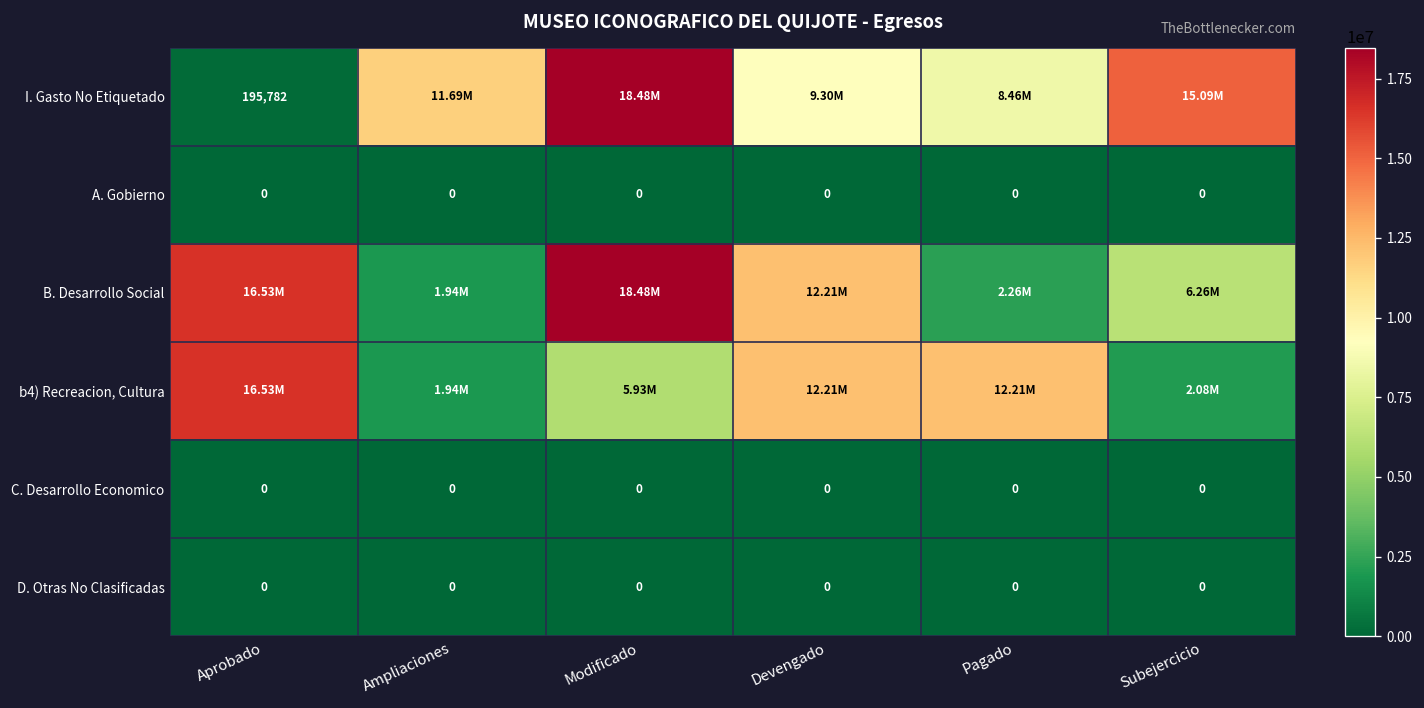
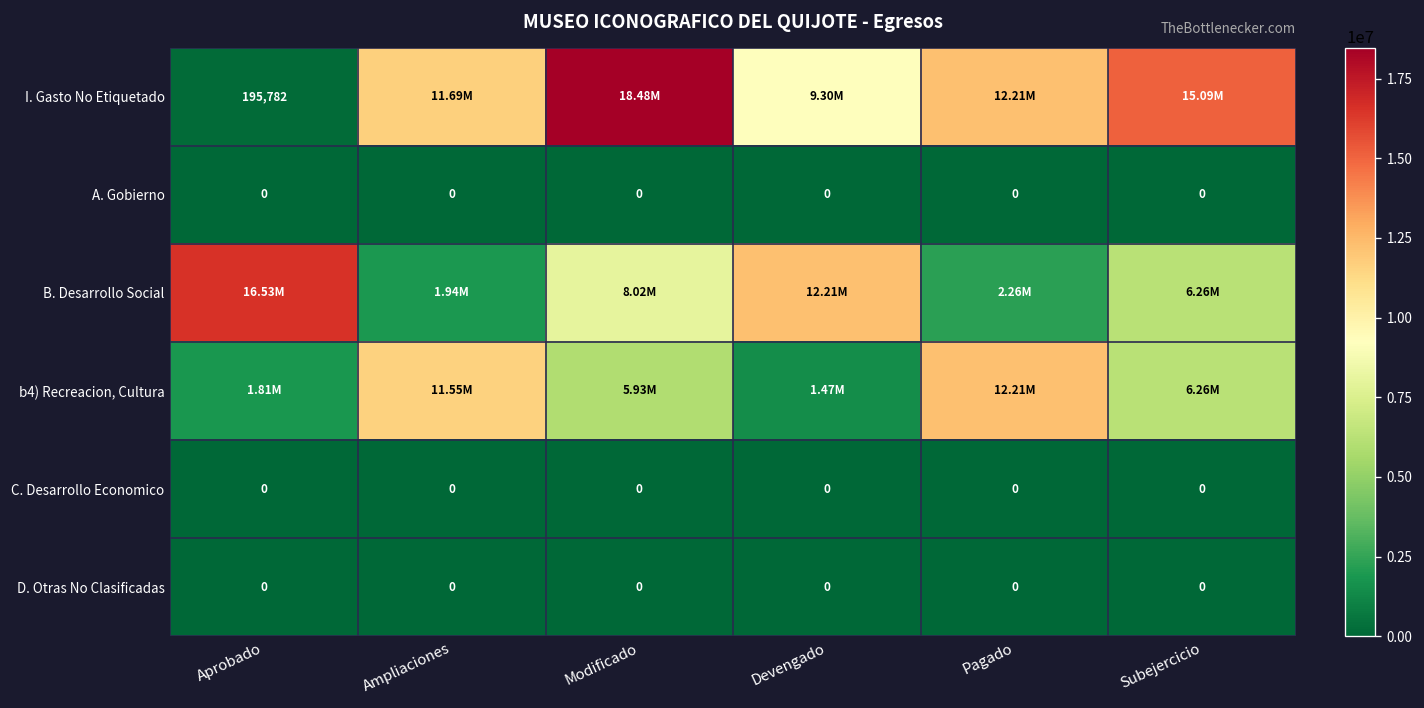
  {
    "I. Gasto No Etiquetado": {
      "Aprobado": "195,782",
      "Ampliaciones": "11.69M",
      "Modificado": "18.48M",
      "Devengado": "9.30M",
-     "Pagado": "8.46M",
+     "Pagado": "12.21M",
      "Subejercicio": "15.09M"
    },
    "A. Gobierno": {
      "Aprobado": "0",
      "Ampliaciones": "0",
      "Modificado": "0",
      "Devengado": "0",
      "Pagado": "0",
      "Subejercicio": "0"
    },
    "B. Desarrollo Social": {
      "Aprobado": "16.53M",
      "Ampliaciones": "1.94M",
-     "Modificado": "18.48M",
+     "Modificado": "8.02M",
      "Devengado": "12.21M",
      "Pagado": "2.26M",
      "Subejercicio": "6.26M"
    },
    "b4) Recreacion, Cultura": {
-     "Aprobado": "16.53M",
-     "Ampliaciones": "1.94M",
+     "Aprobado": "1.81M",
+     "Ampliaciones": "11.55M",
      "Modificado": "5.93M",
-     "Devengado": "12.21M",
+     "Devengado": "1.47M",
      "Pagado": "12.21M",
-     "Subejercicio": "2.08M"
+     "Subejercicio": "6.26M"
    },
    "C. Desarrollo Economico": {
      "Aprobado": "0",
      "Ampliaciones": "0",
      "Modificado": "0",
      "Devengado": "0",
      "Pagado": "0",
      "Subejercicio": "0"
    },
    "D. Otras No Clasificadas": {
      "Aprobado": "0",
      "Ampliaciones": "0",
      "Modificado": "0",
      "Devengado": "0",
      "Pagado": "0",
      "Subejercicio": "0"
    }
  }
